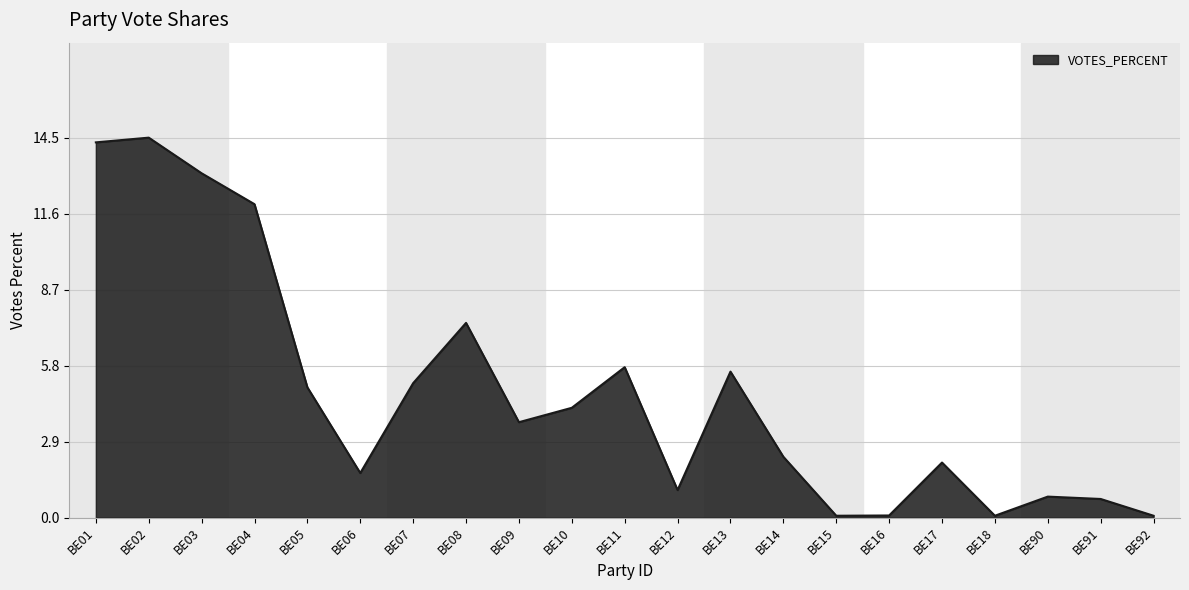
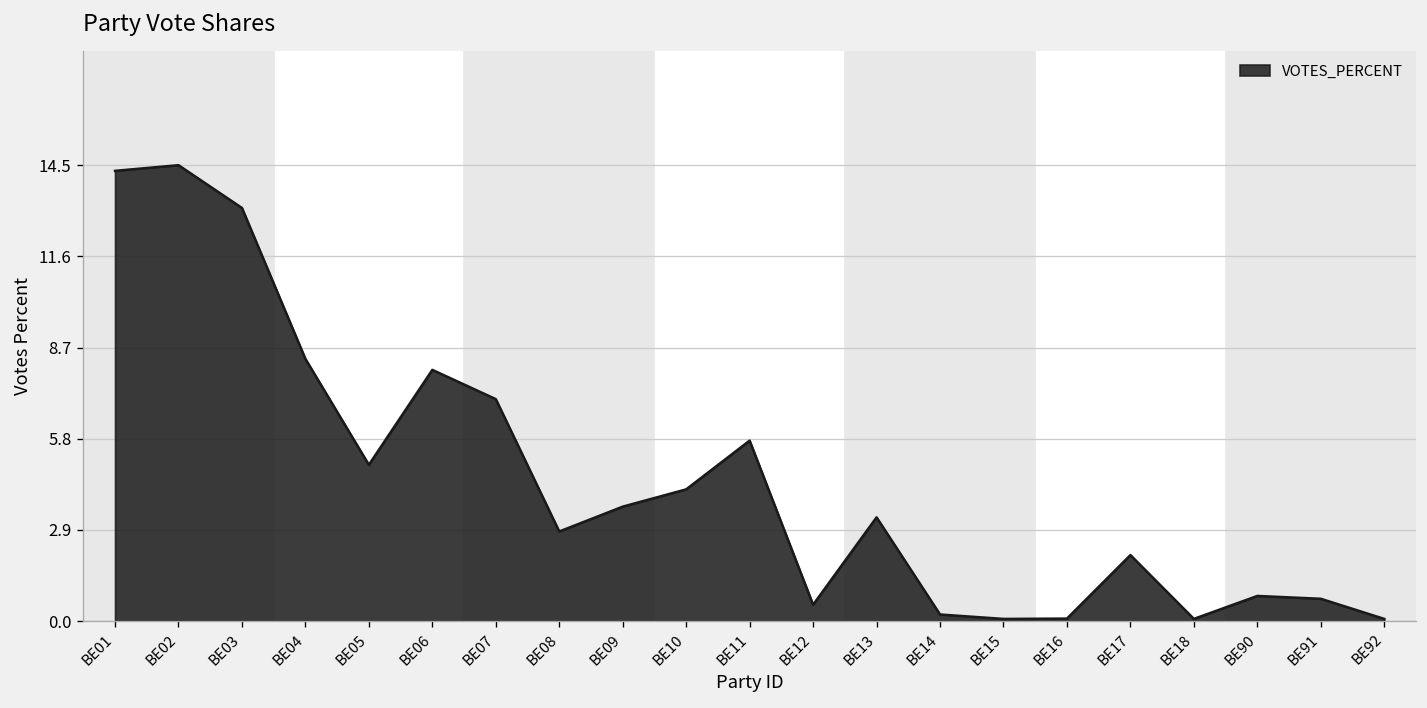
  {
    "BE01": 14.3,
    "BE02": 14.5,
    "BE03": 13.1,
-   "BE04": 12.0,
+   "BE04": 8.3,
    "BE05": 5.0,
-   "BE06": 1.7,
-   "BE07": 5.1,
-   "BE08": 7.4,
+   "BE06": 8.0,
+   "BE07": 7.1,
+   "BE08": 2.9,
    "BE09": 3.6,
    "BE10": 4.2,
    "BE11": 5.7,
-   "BE12": 1.1,
-   "BE13": 5.6,
-   "BE14": 2.3,
+   "BE12": 0.5,
+   "BE13": 3.3,
+   "BE14": 0.2,
    "BE15": 0.1,
    "BE16": 0.1,
    "BE17": 2.1,
    "BE18": 0.1,
    "BE90": 0.8,
    "BE91": 0.7,
    "BE92": 0.1
  }
